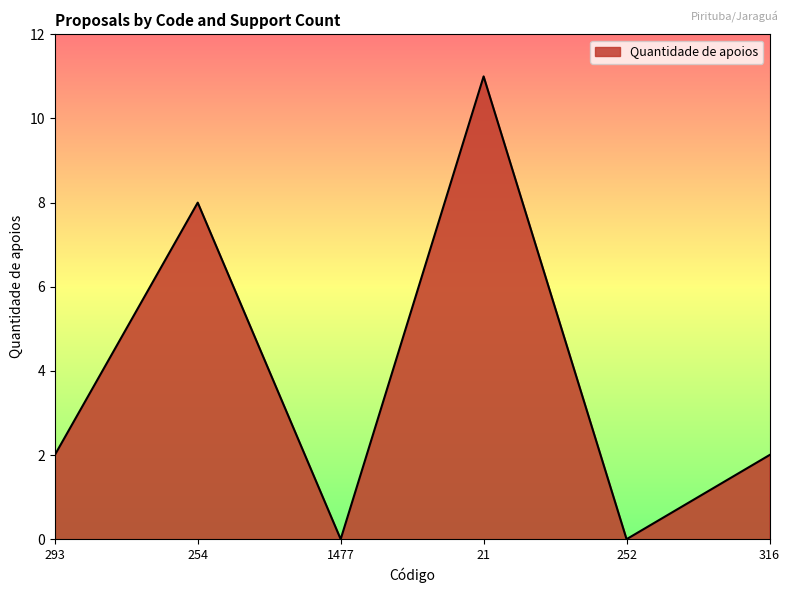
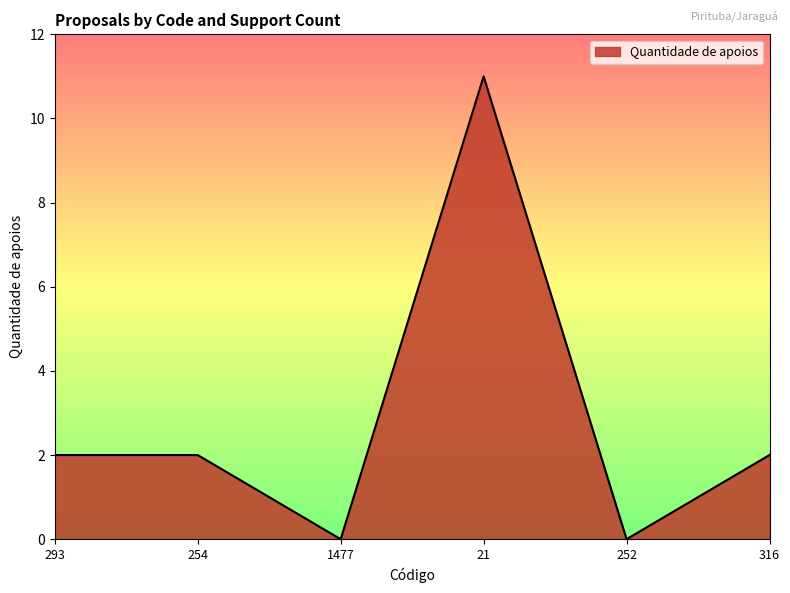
  {
    "293": 2,
-   "254": 8,
+   "254": 2,
    "1477": 0,
    "21": 11,
    "252": 0,
    "316": 2
  }
